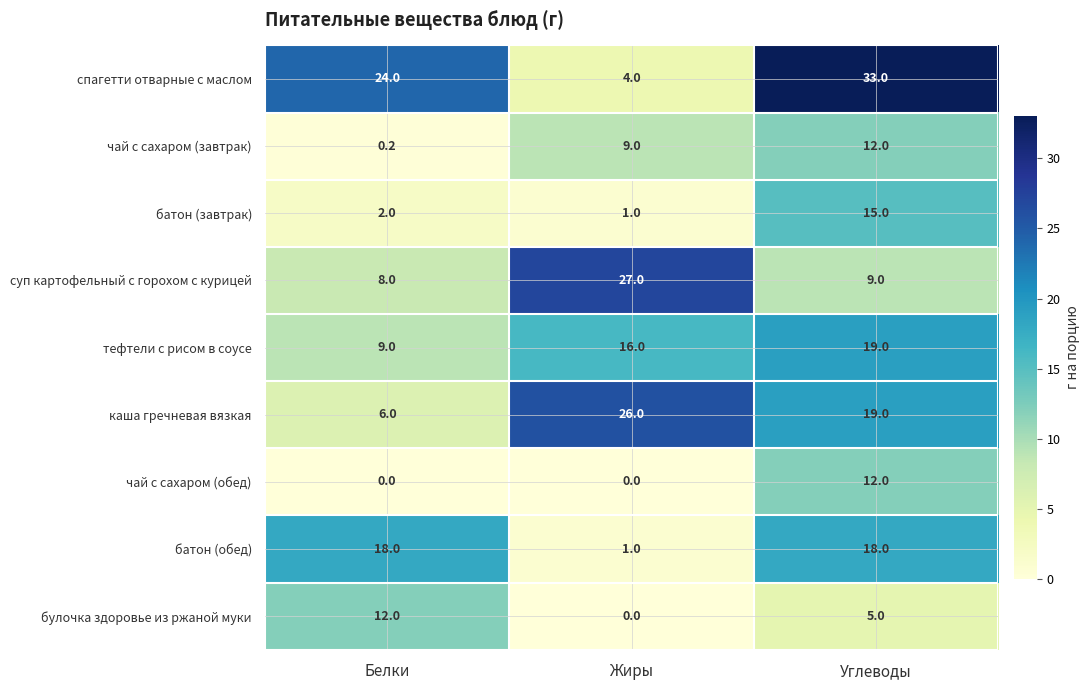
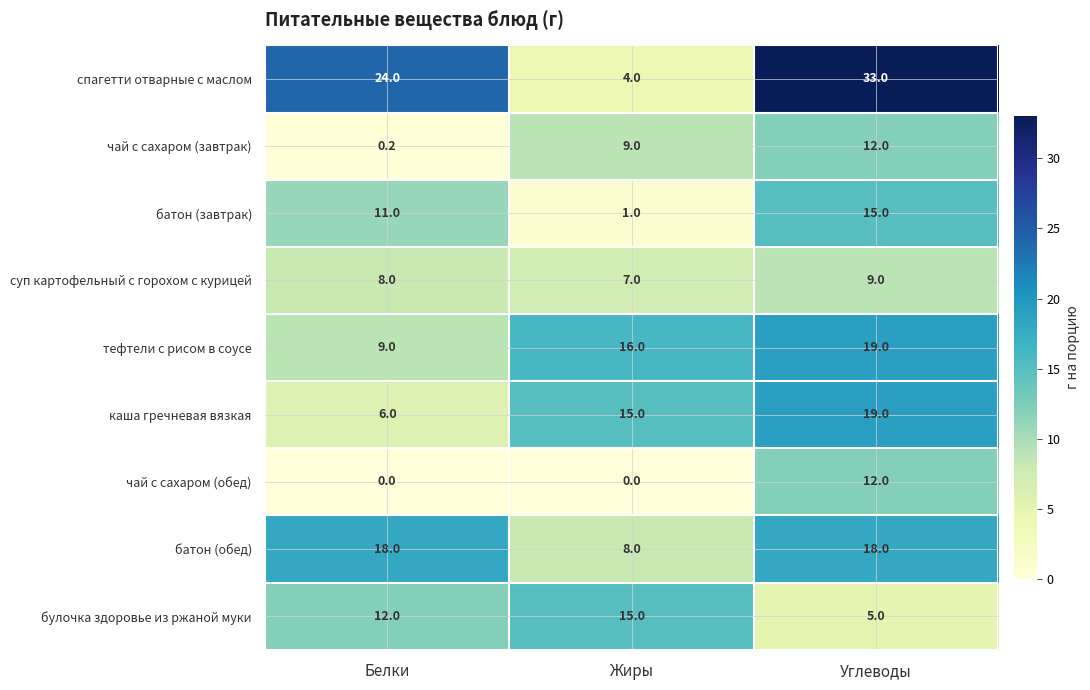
  {
    "спагетти отварные с маслом": {
      "Белки": 24.0,
      "Жиры": 4.0,
      "Углеводы": 33.0
    },
    "чай с сахаром (завтрак)": {
      "Белки": 0.2,
      "Жиры": 9.0,
      "Углеводы": 12.0
    },
    "батон (завтрак)": {
-     "Белки": 2.0,
+     "Белки": 11.0,
      "Жиры": 1.0,
      "Углеводы": 15.0
    },
    "суп картофельный с горохом с курицей": {
      "Белки": 8.0,
-     "Жиры": 27.0,
+     "Жиры": 7.0,
      "Углеводы": 9.0
    },
    "тефтели с рисом в соусе": {
      "Белки": 9.0,
      "Жиры": 16.0,
      "Углеводы": 19.0
    },
    "каша гречневая вязкая": {
      "Белки": 6.0,
-     "Жиры": 26.0,
+     "Жиры": 15.0,
      "Углеводы": 19.0
    },
    "чай с сахаром (обед)": {
      "Белки": 0.0,
      "Жиры": 0.0,
      "Углеводы": 12.0
    },
    "батон (обед)": {
      "Белки": 18.0,
-     "Жиры": 1.0,
+     "Жиры": 8.0,
      "Углеводы": 18.0
    },
    "булочка здоровье из ржаной муки": {
      "Белки": 12.0,
-     "Жиры": 0.0,
+     "Жиры": 15.0,
      "Углеводы": 5.0
    }
  }
